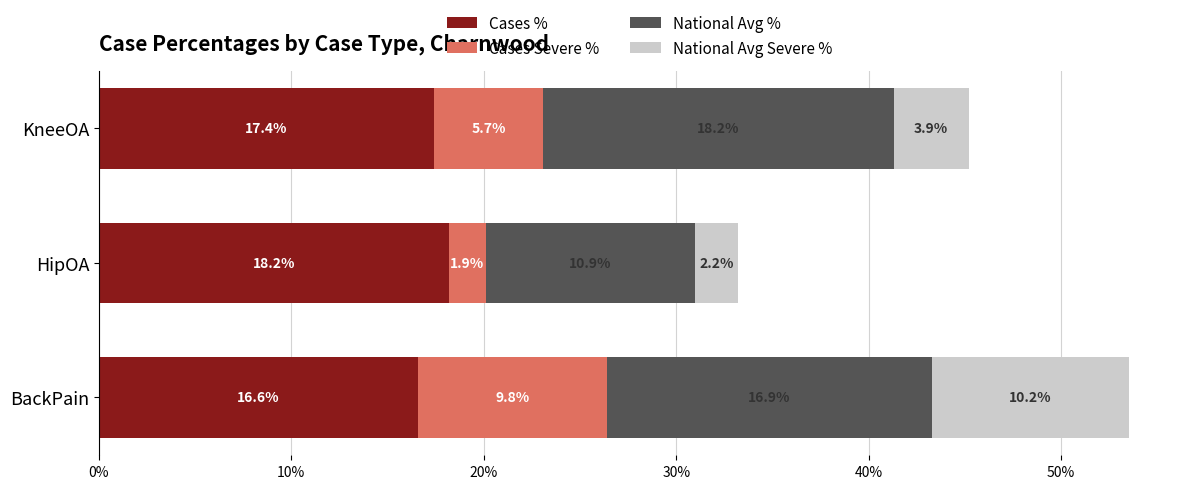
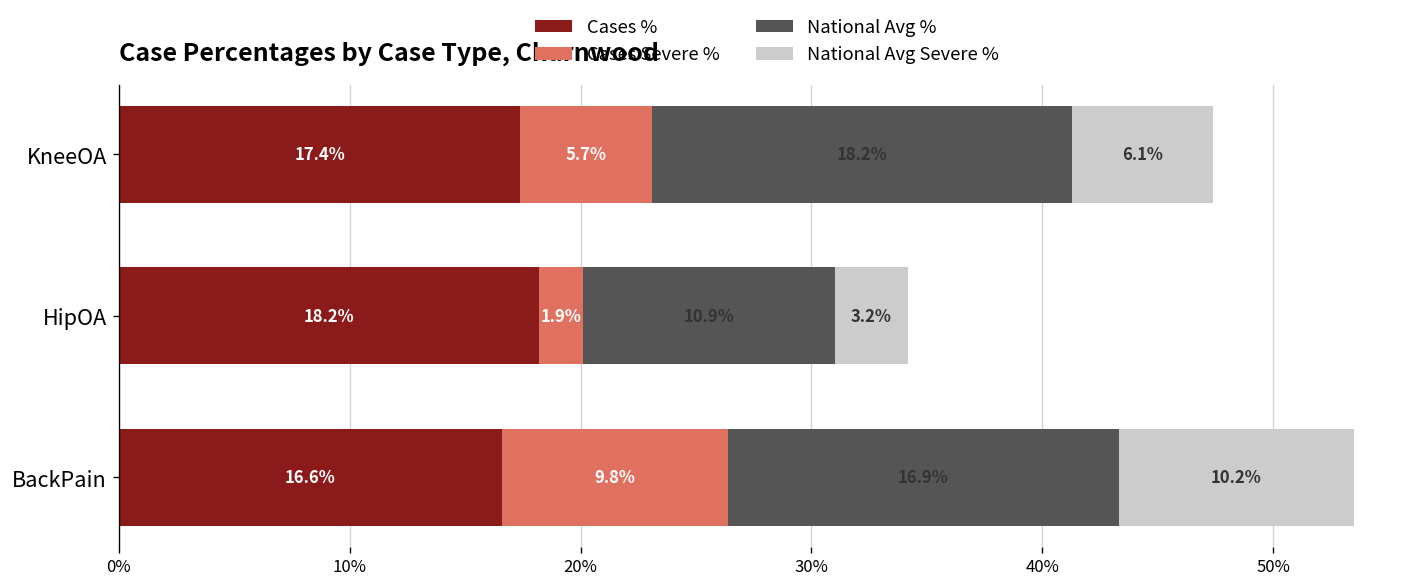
  {
    "Cases %": {
      "KneeOA": "17.4%",
      "HipOA": "18.2%",
      "BackPain": "16.6%"
    },
    "Cases Severe %": {
      "KneeOA": "5.7%",
      "HipOA": "1.9%",
      "BackPain": "9.8%"
    },
    "National Avg %": {
      "KneeOA": "18.2%",
      "HipOA": "10.9%",
      "BackPain": "16.9%"
    },
    "National Avg Severe %": {
-     "KneeOA": "3.9%",
-     "HipOA": "2.2%",
+     "KneeOA": "6.1%",
+     "HipOA": "3.2%",
      "BackPain": "10.2%"
    }
  }
